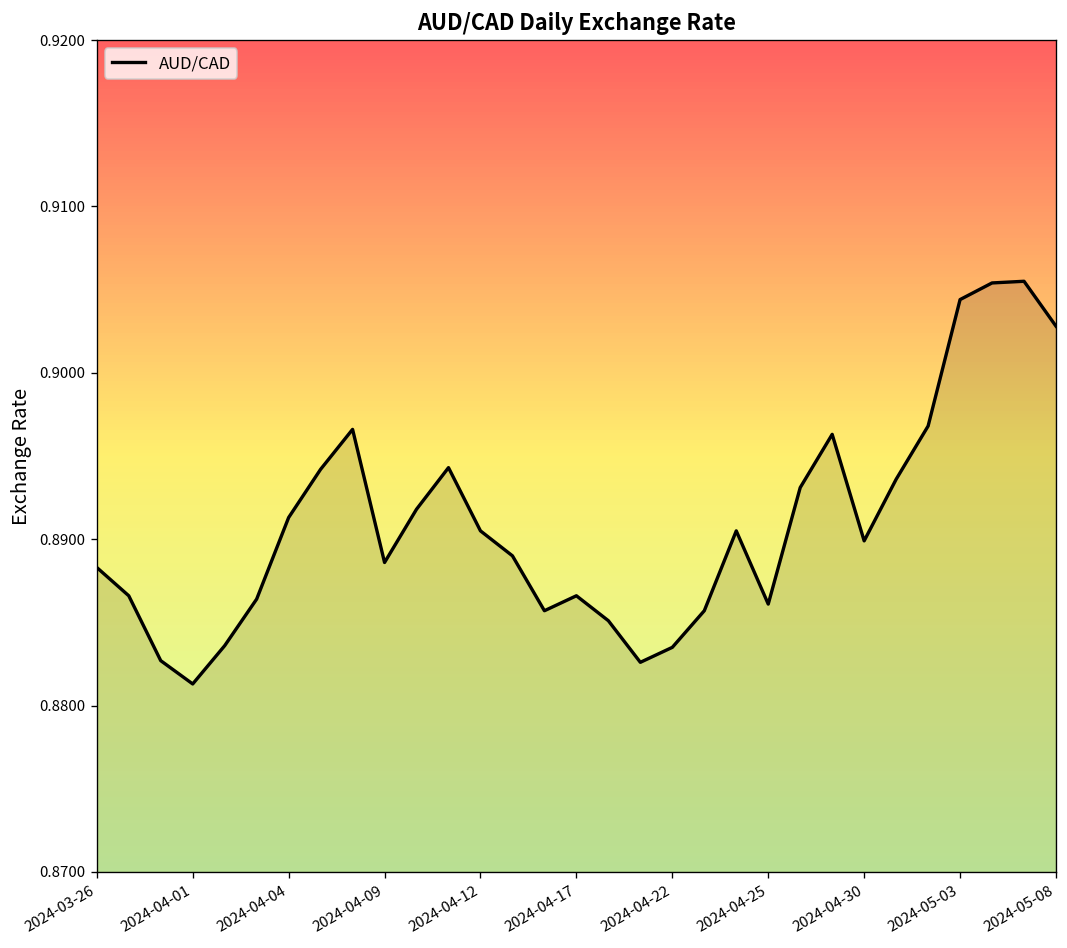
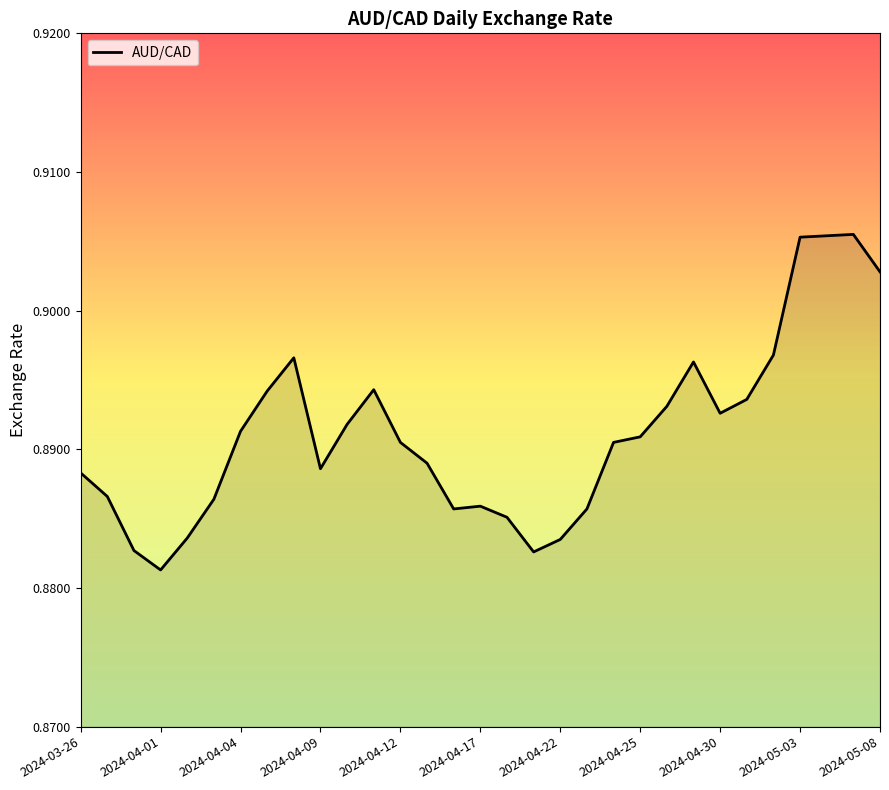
  {
    "2024-03-26": 0.8883,
    "2024-04-01": 0.8813,
    "2024-04-04": 0.8913,
    "2024-04-09": 0.8886,
    "2024-04-12": 0.8905,
-   "2024-04-17": 0.8866,
+   "2024-04-17": 0.8859,
    "2024-04-22": 0.8835,
-   "2024-04-25": 0.8861,
-   "2024-04-30": 0.8899,
-   "2024-05-03": 0.9044,
+   "2024-04-25": 0.8909,
+   "2024-04-30": 0.8926,
+   "2024-05-03": 0.9053,
    "2024-05-08": 0.9028
  }
